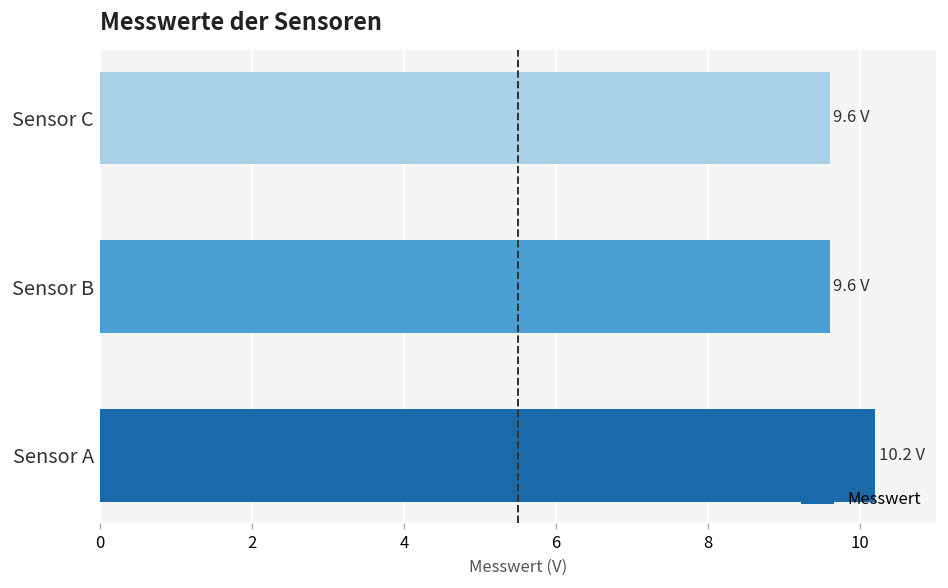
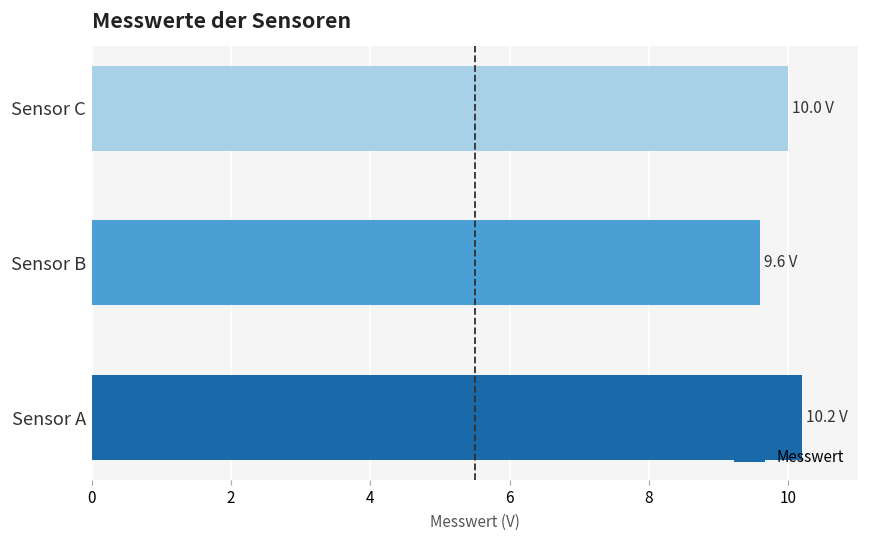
  {
-   "Sensor C": 9.6,
+   "Sensor C": 10.0,
    "Sensor B": 9.6,
    "Sensor A": 10.2
  }
